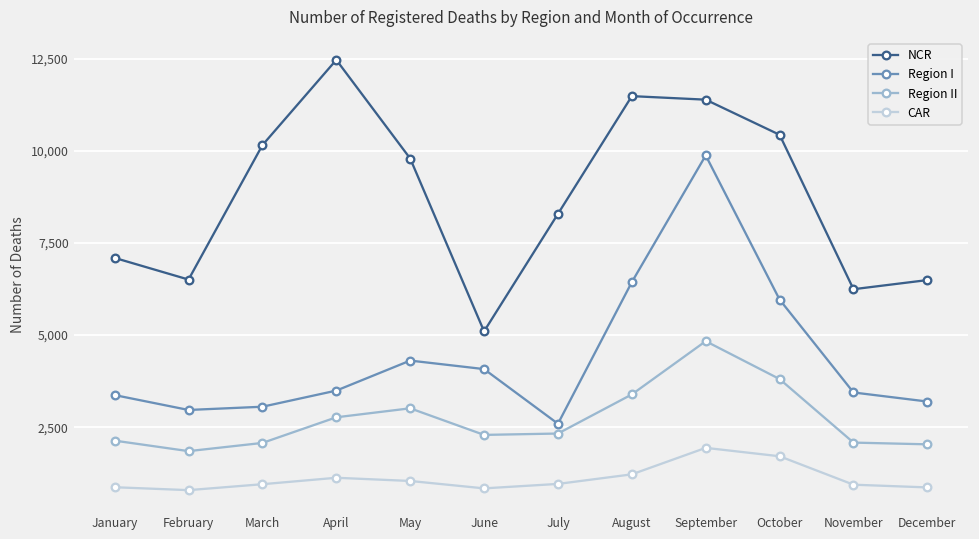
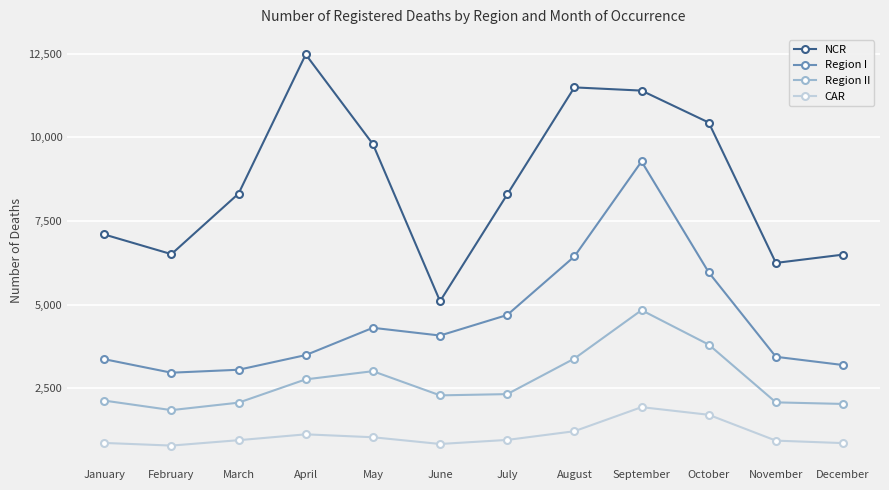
  {
    "NCR": {
      "January": "7,100",
      "February": "6,500",
-     "March": "10,200",
+     "March": "8,300",
      "April": "12,500",
      "May": "9,800",
      "June": "5,100",
      "July": "8,300",
      "August": "11,500",
      "September": "11,400",
      "October": "10,400",
      "November": "6,200",
      "December": "6,500"
    },
    "Region I": {
      "January": "3,400",
      "February": "3,000",
      "March": "3,100",
      "April": "3,500",
      "May": "4,300",
      "June": "4,100",
-     "July": "2,600",
+     "July": "4,700",
      "August": "6,400",
-     "September": "9,900",
+     "September": "9,300",
      "October": "6,000",
      "November": "3,400",
      "December": "3,200"
    }
  }
